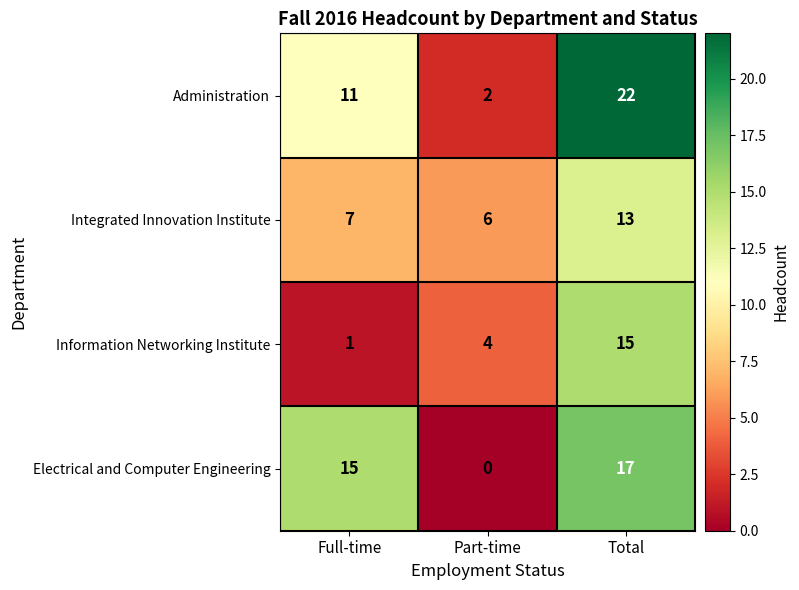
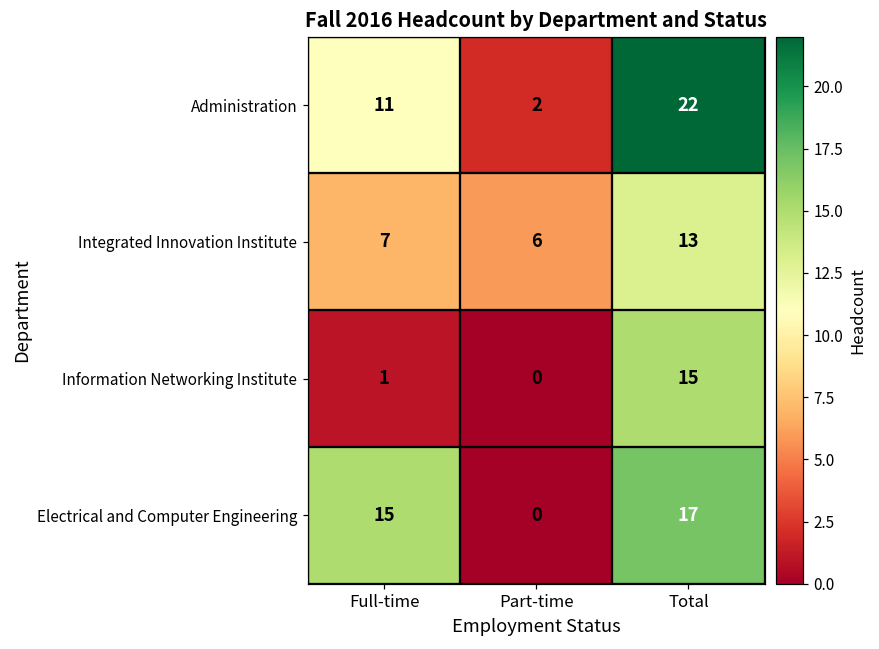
  {
    "Administration": {
      "Full-time": 11,
      "Part-time": 2,
      "Total": 22
    },
    "Integrated Innovation Institute": {
      "Full-time": 7,
      "Part-time": 6,
      "Total": 13
    },
    "Information Networking Institute": {
      "Full-time": 1,
-     "Part-time": 4,
+     "Part-time": 0,
      "Total": 15
    },
    "Electrical and Computer Engineering": {
      "Full-time": 15,
      "Part-time": 0,
      "Total": 17
    }
  }
